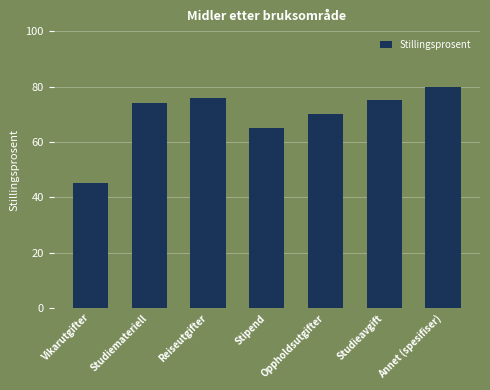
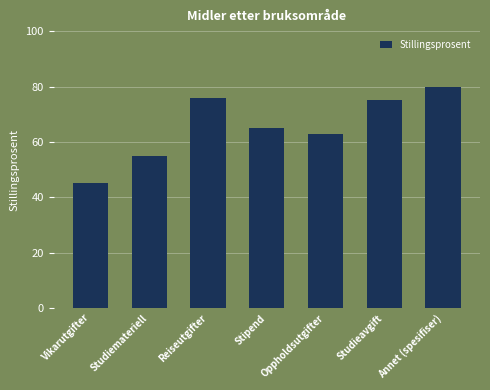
  {
    "Vikarutgifter": 45,
-   "Studiemateriell": 74,
+   "Studiemateriell": 55,
    "Reiseutgifter": 76,
    "Stipend": 65,
-   "Oppholdsutgifter": 70,
+   "Oppholdsutgifter": 63,
    "Studieavgift": 75,
    "Annet (spesifiser)": 80
  }
